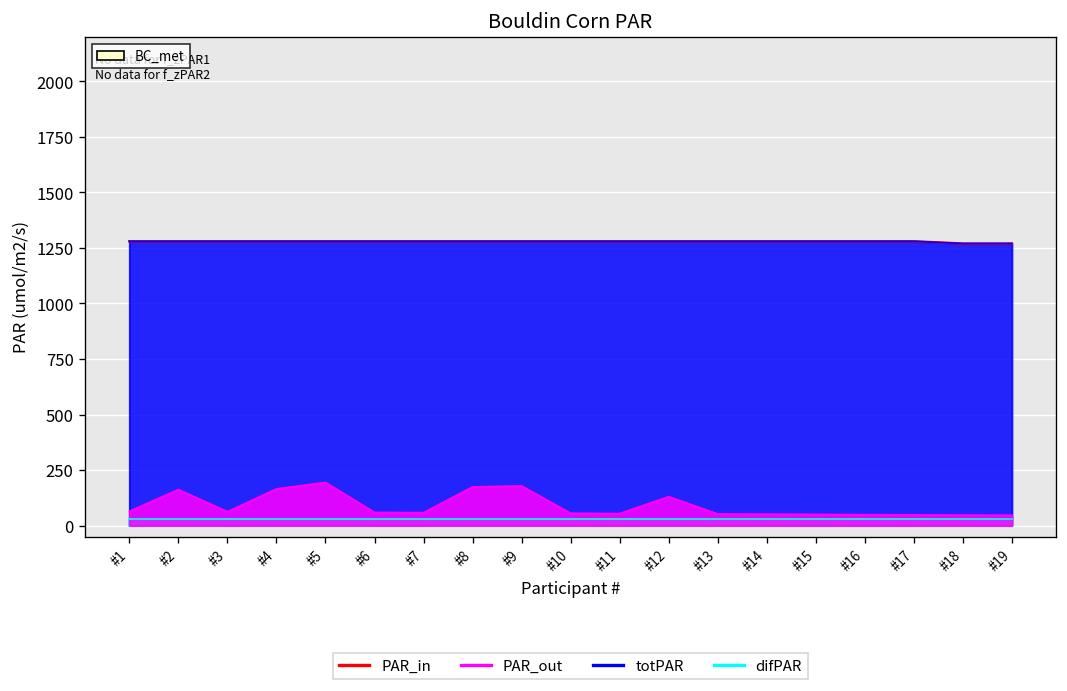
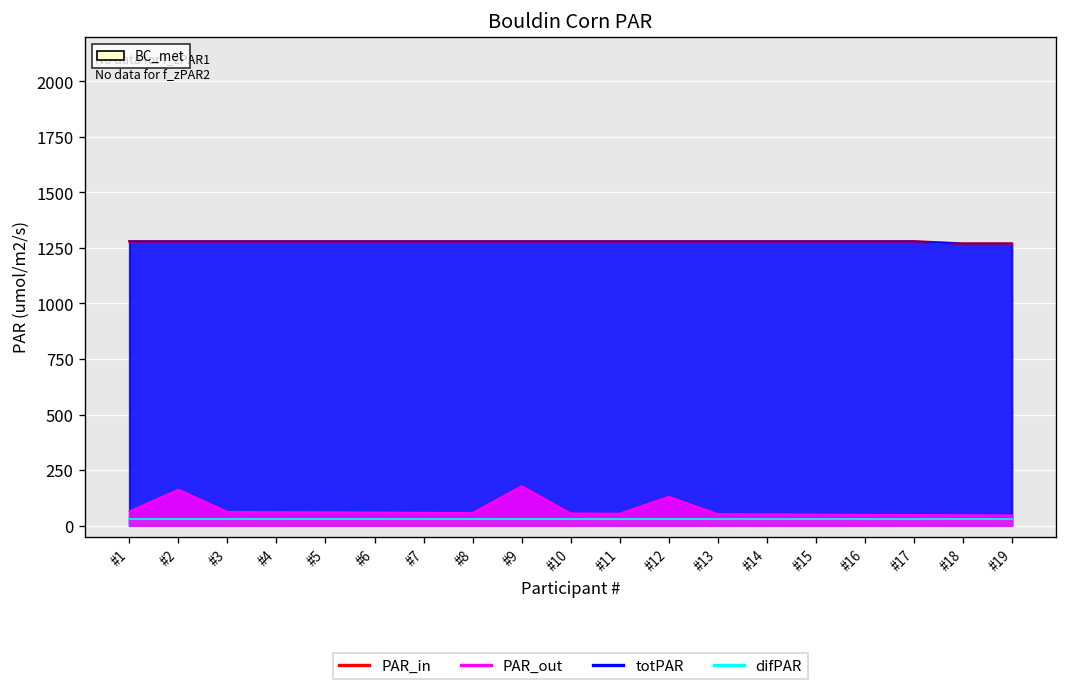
  {
    "totPAR": {
      "#1": 1280,
      "#2": 1280,
      "#3": 1280,
      "#4": 1280,
      "#5": 1280,
      "#6": 1280,
      "#7": 1280,
      "#8": 1280,
      "#9": 1280,
      "#10": 1280,
      "#11": 1280,
      "#12": 1280,
      "#13": 1280,
      "#14": 1280,
      "#15": 1280,
      "#16": 1280,
      "#17": 1280,
      "#18": 1270,
      "#19": 1270
    },
    "difPAR": {
      "#1": 30,
      "#2": 30,
      "#3": 30,
      "#4": 30,
      "#5": 30,
      "#6": 30,
      "#7": 30,
      "#8": 30,
      "#9": 30,
      "#10": 30,
      "#11": 30,
      "#12": 30,
      "#13": 30,
      "#14": 30,
      "#15": 30,
      "#16": 30,
      "#17": 30,
      "#18": 30,
      "#19": 30
    },
    "PAR_out": {
      "#1": 60,
      "#2": 160,
      "#3": 60,
-     "#4": 170,
-     "#5": 190,
+     "#4": 60,
+     "#5": 60,
      "#6": 60,
      "#7": 60,
-     "#8": 170,
+     "#8": 60,
      "#9": 180,
      "#10": 60,
      "#11": 50,
      "#12": 130,
      "#13": 50,
      "#14": 50,
      "#15": 50,
      "#16": 50,
      "#17": 50,
      "#18": 50,
      "#19": 50
    }
  }
